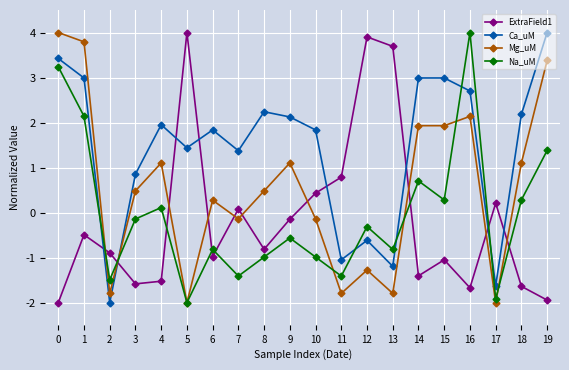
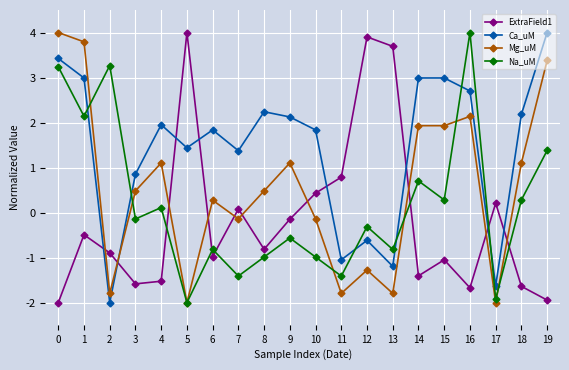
  {
    "ExtraField1": {
      "0": -2.0,
      "1": -0.5,
      "2": -0.9,
      "3": -1.6,
      "4": -1.5,
      "5": 4.0,
      "6": -1.0,
      "7": 0.1,
      "8": -0.8,
      "9": -0.1,
      "10": 0.4,
      "11": 0.8,
      "12": 3.9,
      "13": 3.7,
      "14": -1.4,
      "15": -1.0,
      "16": -1.7,
      "17": 0.2,
      "18": -1.6,
      "19": -1.9
    },
    "Ca_uM": {
      "0": 3.4,
      "1": 3.0,
      "2": -2.0,
      "3": 0.9,
      "4": 2.0,
      "5": 1.4,
      "6": 1.8,
      "7": 1.4,
      "8": 2.2,
      "9": 2.1,
      "10": 1.8,
      "11": -1.0,
      "12": -0.6,
      "13": -1.2,
      "14": 3.0,
      "15": 3.0,
      "16": 2.7,
      "17": -1.6,
      "18": 2.2
    },
    "Mg_uM": {
      "0": 4.0,
      "1": 3.8,
      "2": -1.8,
      "3": 0.5,
      "4": 1.1,
      "6": 0.3,
      "7": -0.1,
      "8": 0.5,
      "9": 1.1,
      "10": -0.1,
      "11": -1.8,
      "12": -1.3,
      "13": -1.8,
      "14": 1.9,
      "15": 1.9,
      "16": 2.1,
      "17": -2.0,
      "18": 1.1
    },
    "Na_uM": {
      "0": 3.2,
      "1": 2.1,
-     "2": -1.5,
+     "2": 3.3,
      "3": -0.1,
      "4": 0.1,
      "6": -0.8,
      "7": -1.4,
      "8": -1.0,
      "9": -0.6,
      "10": -1.0,
      "11": -1.4,
      "12": -0.3,
      "13": -0.8,
      "14": 0.7,
      "15": 0.3,
      "16": 4.0,
      "17": -1.9,
      "18": 0.3,
      "19": 1.4
    }
  }
